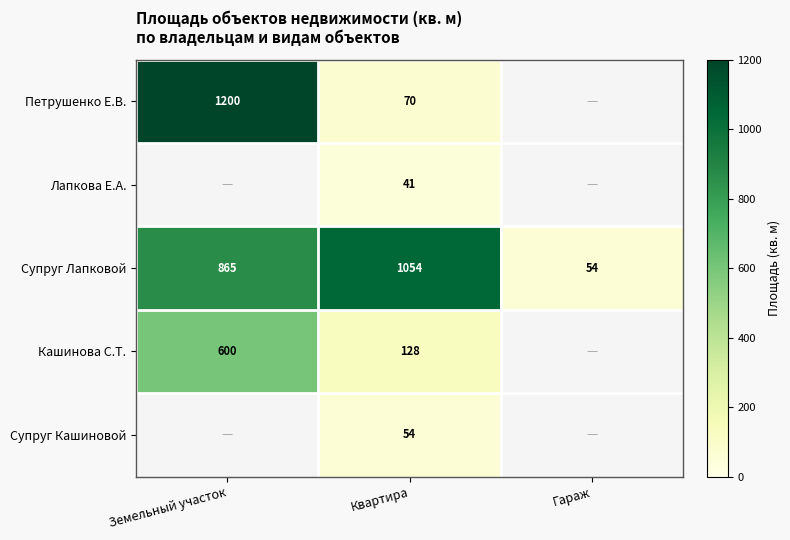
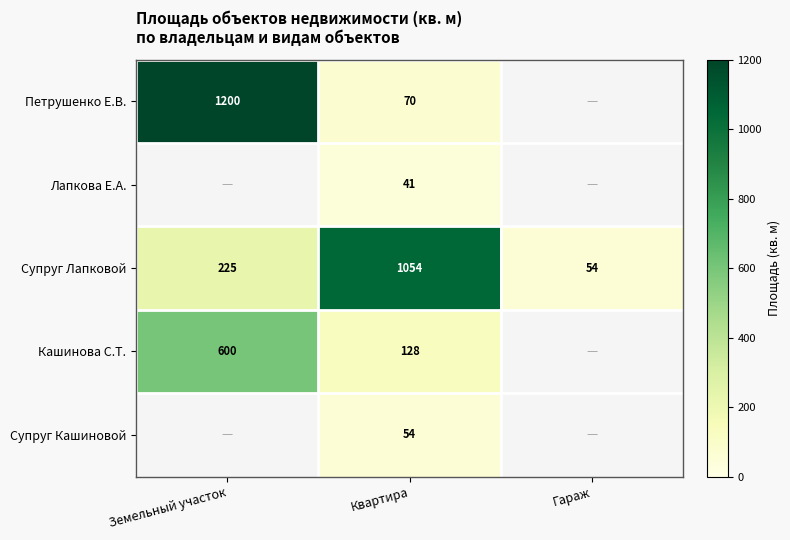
  {
    "Петрушенко Е.В.": {
      "Земельный участок": 1200,
      "Квартира": 70
    },
    "Лапкова Е.А.": {
      "Квартира": 41
    },
    "Супруг Лапковой": {
-     "Земельный участок": 865,
+     "Земельный участок": 225,
      "Квартира": 1054,
      "Гараж": 54
    },
    "Кашинова С.Т.": {
      "Земельный участок": 600,
      "Квартира": 128
    },
    "Супруг Кашиновой": {
      "Квартира": 54
    }
  }
